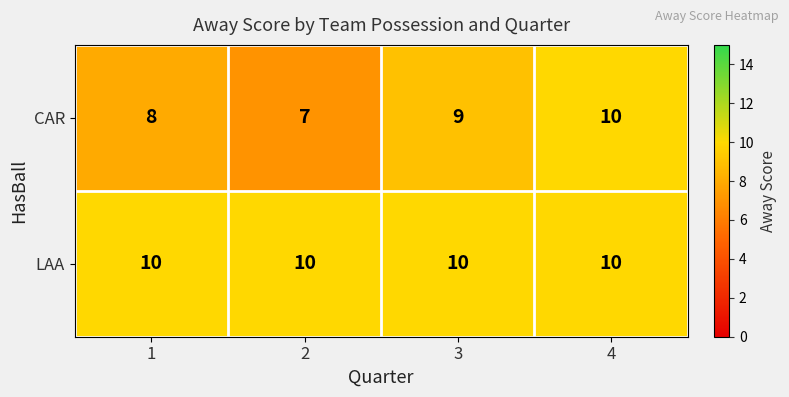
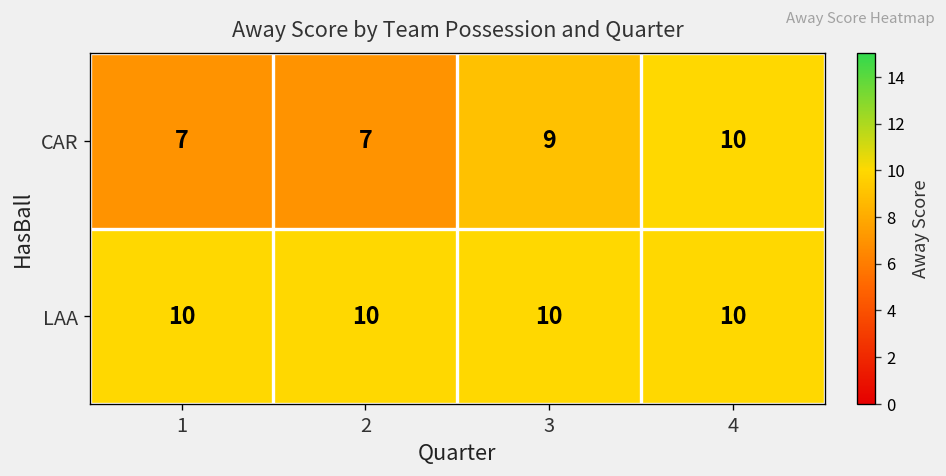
  {
    "CAR": {
-     "1": 8,
+     "1": 7,
      "2": 7,
      "3": 9,
      "4": 10
    },
    "LAA": {
      "1": 10,
      "2": 10,
      "3": 10,
      "4": 10
    }
  }
